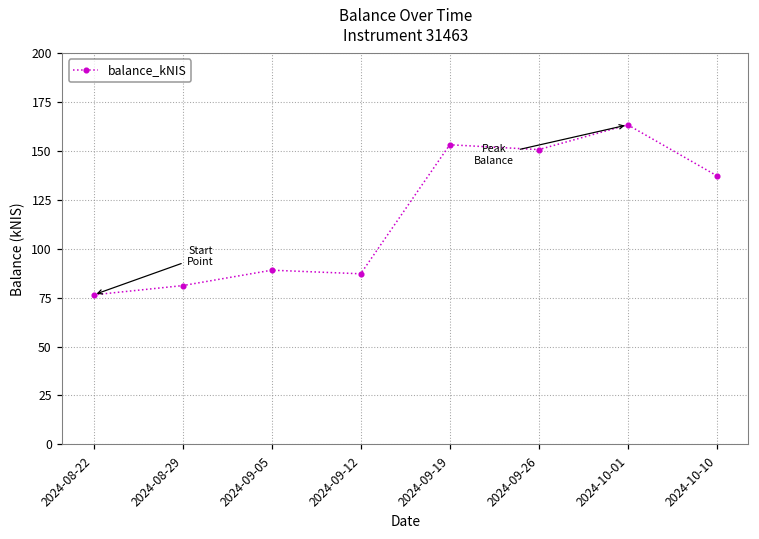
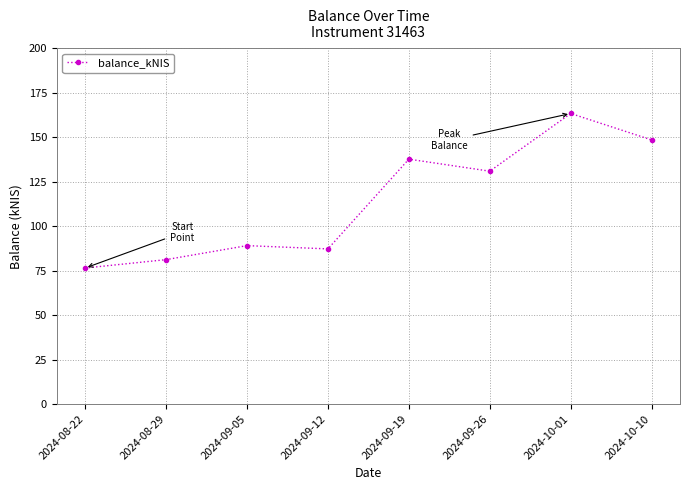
  {
    "2024-08-22": 76,
    "2024-08-29": 81,
    "2024-09-05": 89,
    "2024-09-12": 87,
-   "2024-09-19": 153,
-   "2024-09-26": 151,
+   "2024-09-19": 138,
+   "2024-09-26": 131,
    "2024-10-01": 163,
-   "2024-10-10": 137
+   "2024-10-10": 148
  }
